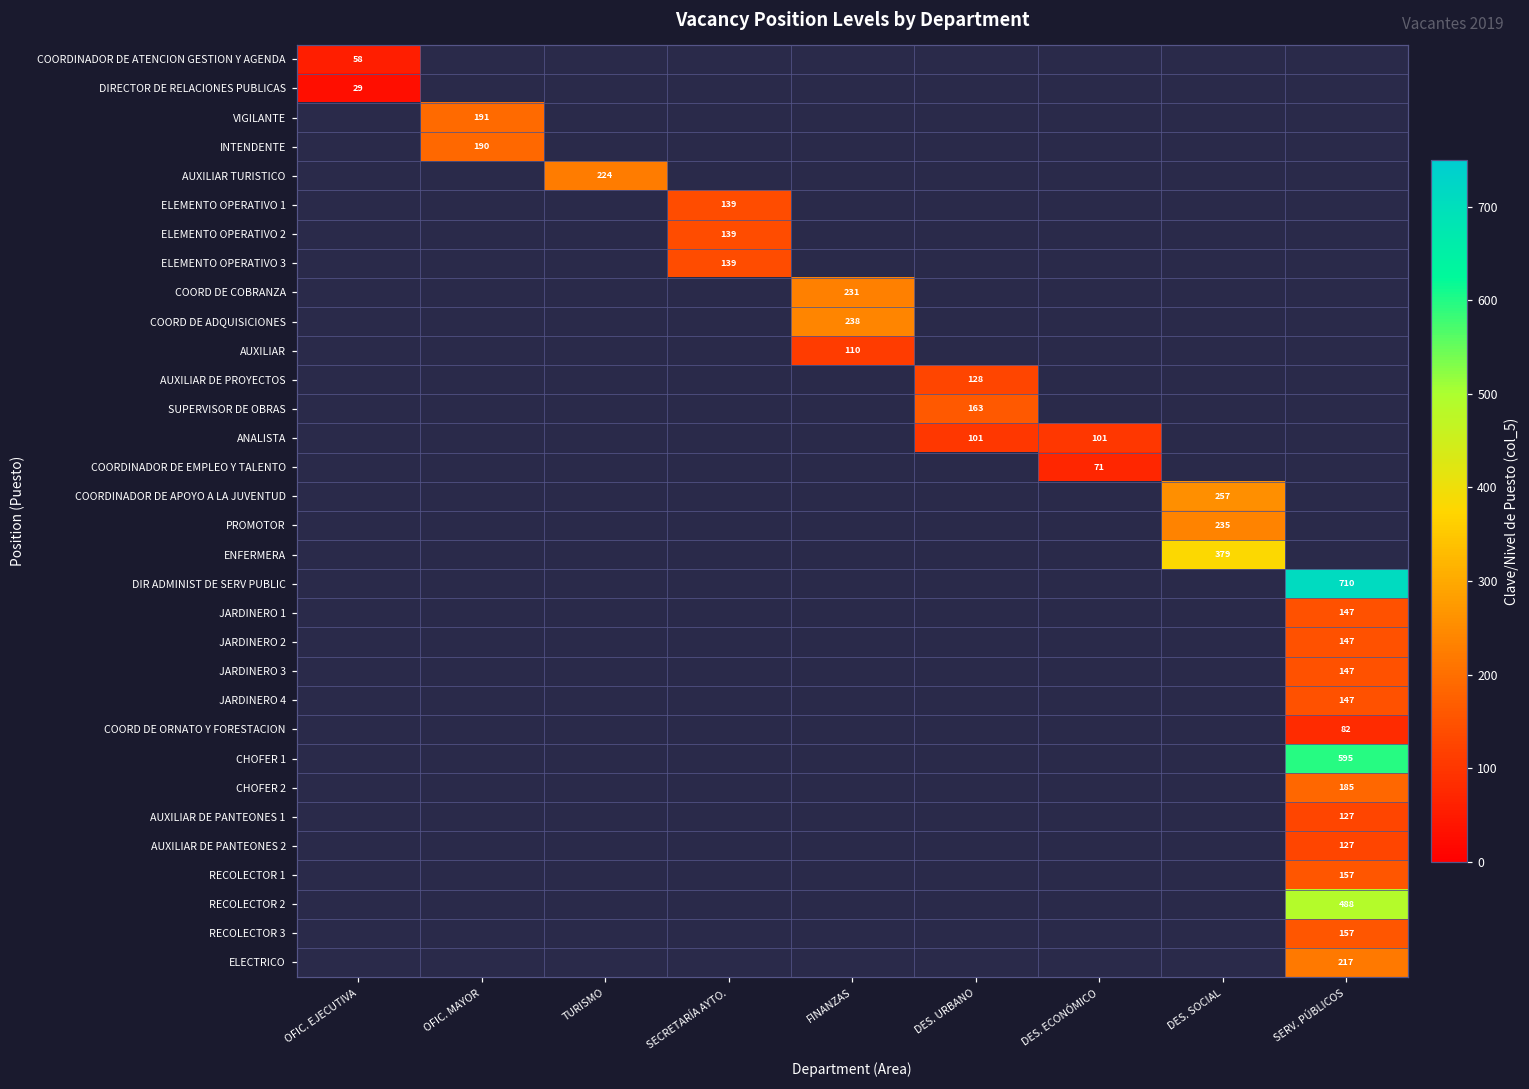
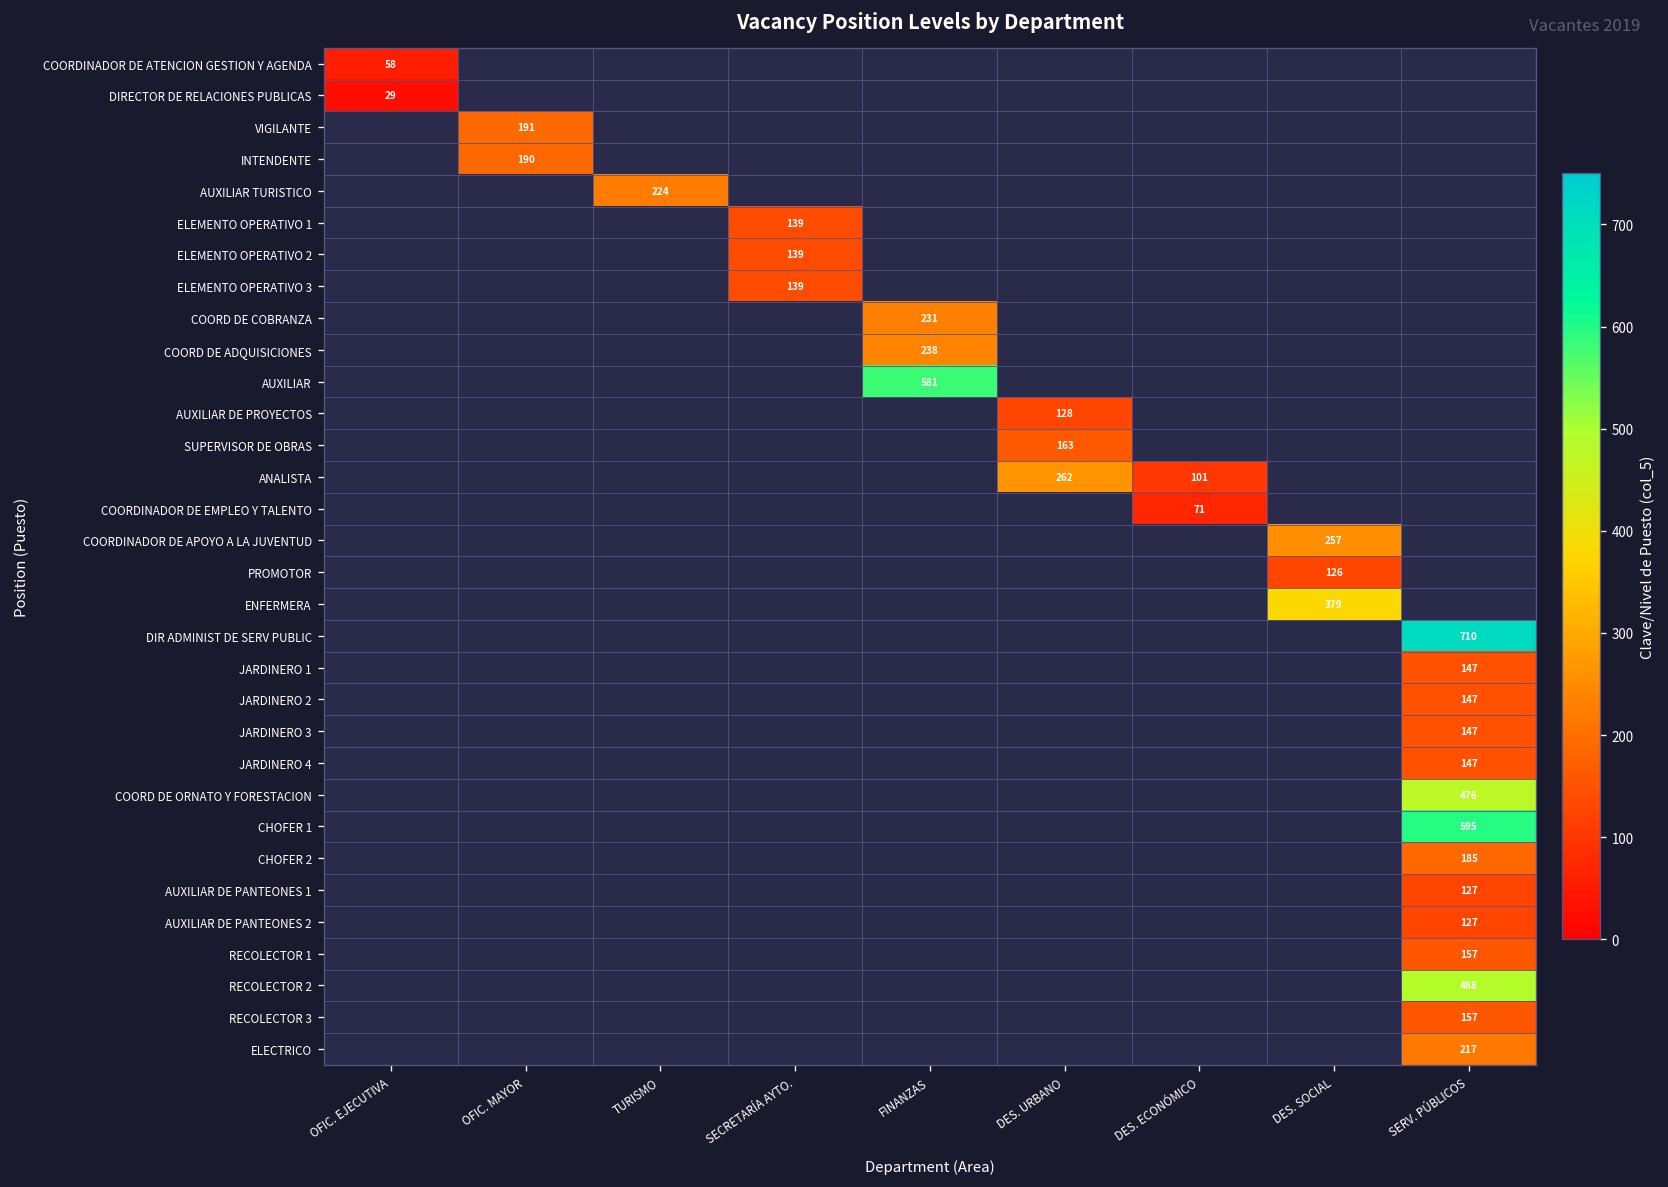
  {
    "COORDINADOR DE ATENCION GESTION Y AGENDA": {
      "OFIC. EJECUTIVA": 58
    },
    "DIRECTOR DE RELACIONES PUBLICAS": {
      "OFIC. EJECUTIVA": 29
    },
    "VIGILANTE": {
      "OFIC. MAYOR": 191
    },
    "INTENDENTE": {
      "OFIC. MAYOR": 190
    },
    "AUXILIAR TURISTICO": {
      "TURISMO": 224
    },
    "ELEMENTO OPERATIVO 1": {
      "SECRETARÍA AYTO.": 139
    },
    "ELEMENTO OPERATIVO 2": {
      "SECRETARÍA AYTO.": 139
    },
    "ELEMENTO OPERATIVO 3": {
      "SECRETARÍA AYTO.": 139
    },
    "COORD DE COBRANZA": {
      "FINANZAS": 231
    },
    "COORD DE ADQUISICIONES": {
      "FINANZAS": 238
    },
    "AUXILIAR": {
-     "FINANZAS": 110
+     "FINANZAS": 581
    },
    "AUXILIAR DE PROYECTOS": {
      "DES. URBANO": 128
    },
    "SUPERVISOR DE OBRAS": {
      "DES. URBANO": 163
    },
    "ANALISTA": {
-     "DES. URBANO": 101,
+     "DES. URBANO": 262,
      "DES. ECONÓMICO": 101
    },
    "COORDINADOR DE EMPLEO Y TALENTO": {
      "DES. ECONÓMICO": 71
    },
    "COORDINADOR DE APOYO A LA JUVENTUD": {
      "DES. SOCIAL": 257
    },
    "PROMOTOR": {
-     "DES. SOCIAL": 235
+     "DES. SOCIAL": 126
    },
    "ENFERMERA": {
      "DES. SOCIAL": 379
    },
    "DIR ADMINIST DE SERV PUBLIC": {
      "SERV. PÚBLICOS": 710
    },
    "JARDINERO 1": {
      "SERV. PÚBLICOS": 147
    },
    "JARDINERO 2": {
      "SERV. PÚBLICOS": 147
    },
    "JARDINERO 3": {
      "SERV. PÚBLICOS": 147
    },
    "JARDINERO 4": {
      "SERV. PÚBLICOS": 147
    },
    "COORD DE ORNATO Y FORESTACION": {
-     "SERV. PÚBLICOS": 82
+     "SERV. PÚBLICOS": 476
    },
    "CHOFER 1": {
      "SERV. PÚBLICOS": 595
    },
    "CHOFER 2": {
      "SERV. PÚBLICOS": 185
    },
    "AUXILIAR DE PANTEONES 1": {
      "SERV. PÚBLICOS": 127
    },
    "AUXILIAR DE PANTEONES 2": {
      "SERV. PÚBLICOS": 127
    },
    "RECOLECTOR 1": {
      "SERV. PÚBLICOS": 157
    },
    "RECOLECTOR 2": {
      "SERV. PÚBLICOS": 488
    },
    "RECOLECTOR 3": {
      "SERV. PÚBLICOS": 157
    },
    "ELECTRICO": {
      "SERV. PÚBLICOS": 217
    }
  }
